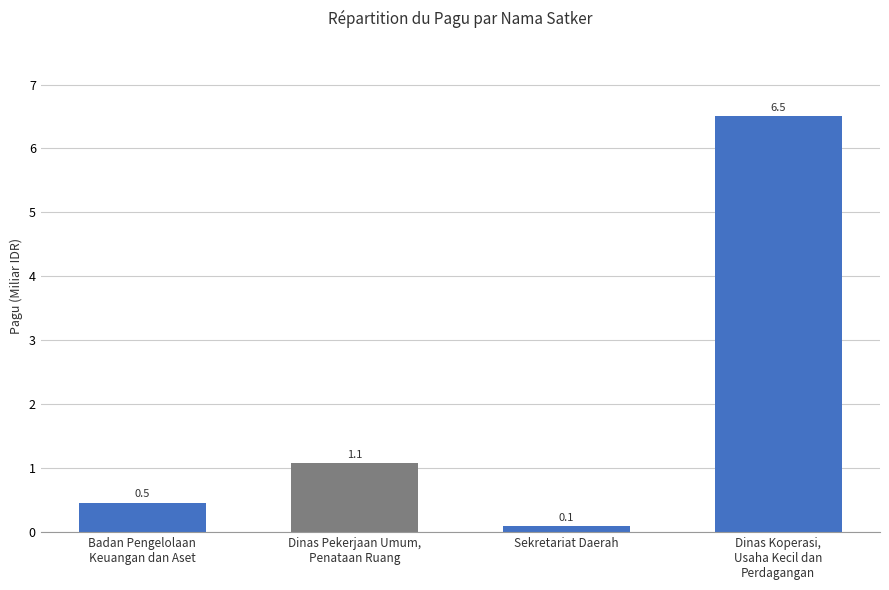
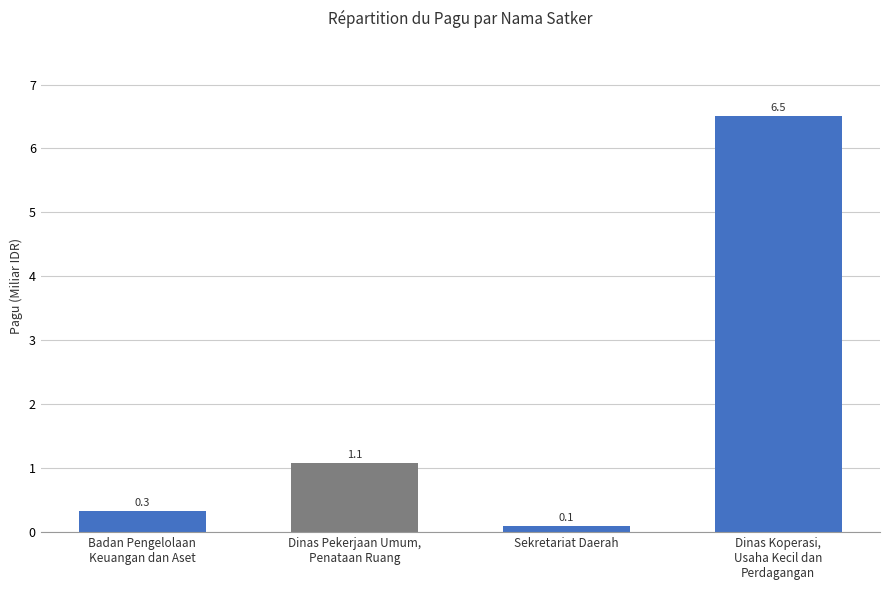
  {
-   "Badan Pengelolaan Keuangan dan Aset": 0.5,
+   "Badan Pengelolaan Keuangan dan Aset": 0.3,
    "Dinas Pekerjaan Umum, Penataan Ruang": 1.1,
    "Sekretariat Daerah": 0.1,
    "Dinas Koperasi, Usaha Kecil dan Perdagangan": 6.5
  }
